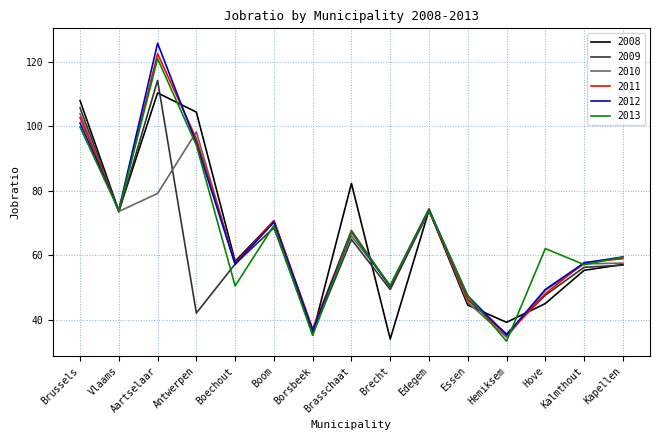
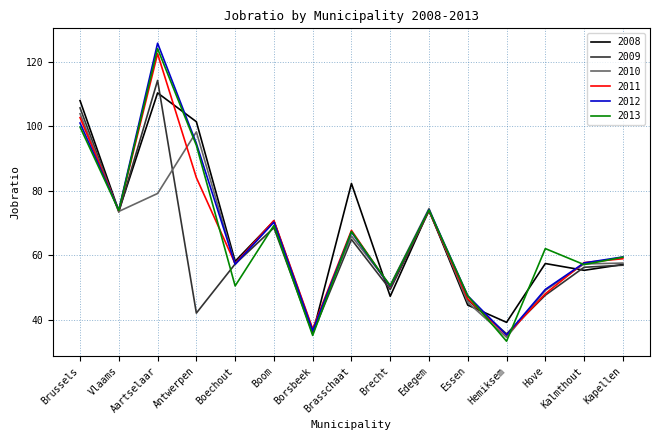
  {
    "2008": {
      "Brussels": 108,
      "Aartselaar": 110,
-     "Antwerpen": 104,
+     "Antwerpen": 101,
      "Brasschaat": 82,
-     "Brecht": 34,
+     "Brecht": 47,
      "Essen": 45,
      "Hemiksem": 39,
-     "Hove": 45,
+     "Hove": 57,
      "Kalmthout": 55
    },
    "2009": {
      "Brussels": 106,
      "Aartselaar": 114,
      "Antwerpen": 42,
      "Brasschaat": 65,
      "Brecht": 49,
      "Kalmthout": 56
    },
    "2010": {
      "Brussels": 104,
      "Aartselaar": 79,
      "Antwerpen": 98,
      "Brasschaat": 66
    },
    "2011": {
      "Brussels": 103,
      "Aartselaar": 123,
-     "Antwerpen": 96
+     "Antwerpen": 84
    },
    "2012": {
      "Brussels": 101,
      "Aartselaar": 126
    },
    "2013": {
      "Brussels": 100,
-     "Aartselaar": 121,
+     "Aartselaar": 124,
      "Boechout": 51,
      "Hemiksem": 33,
      "Hove": 62
    }
  }
